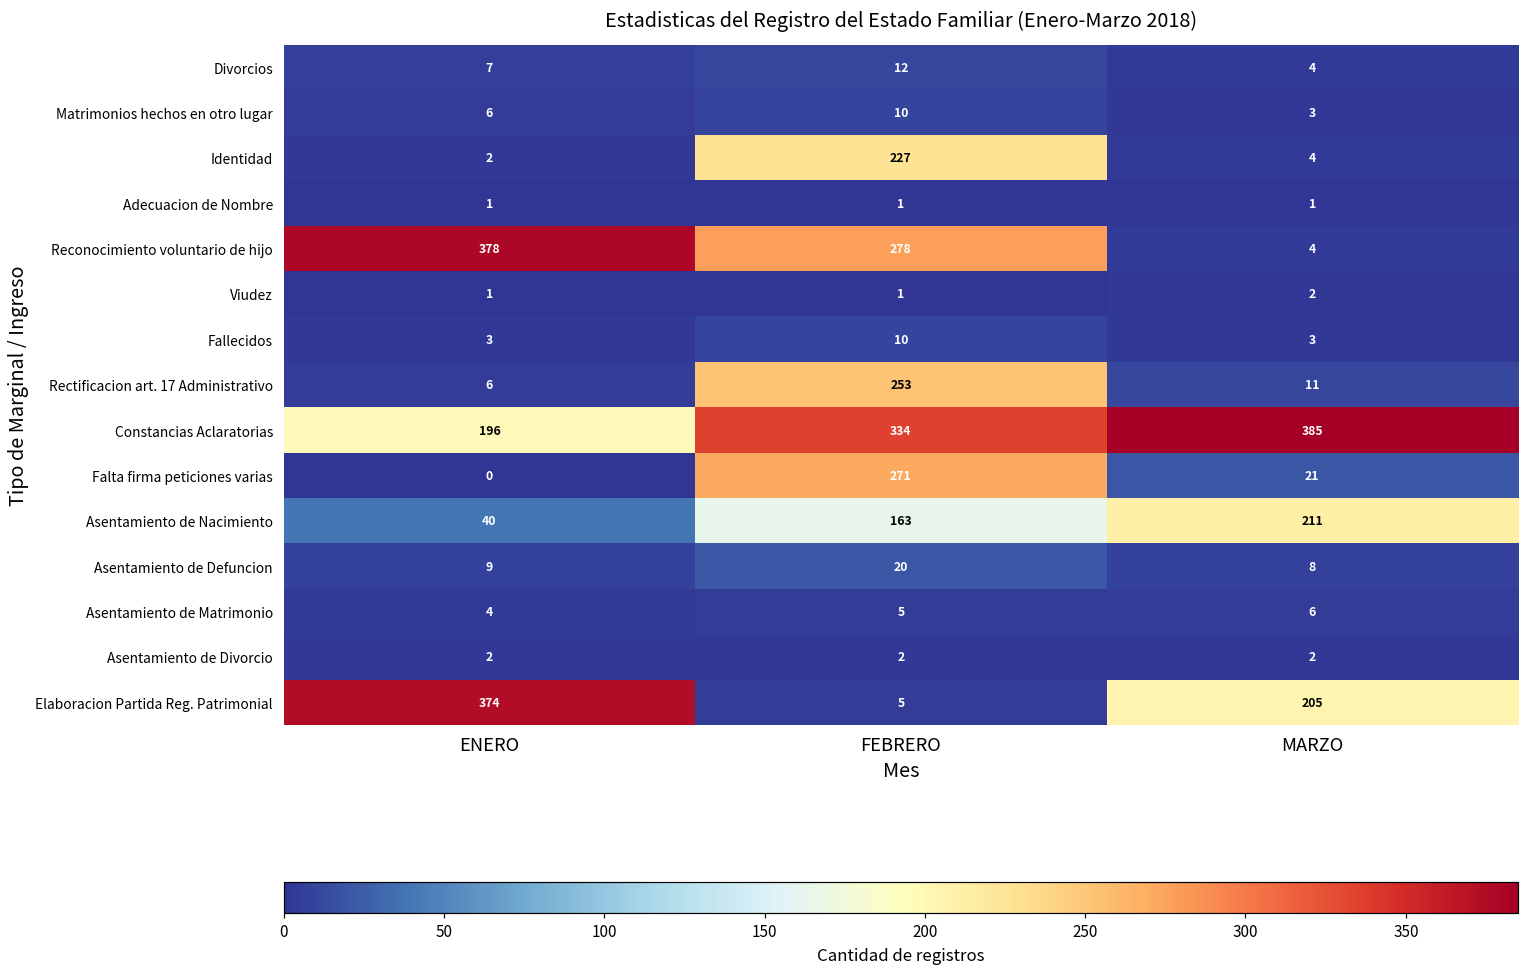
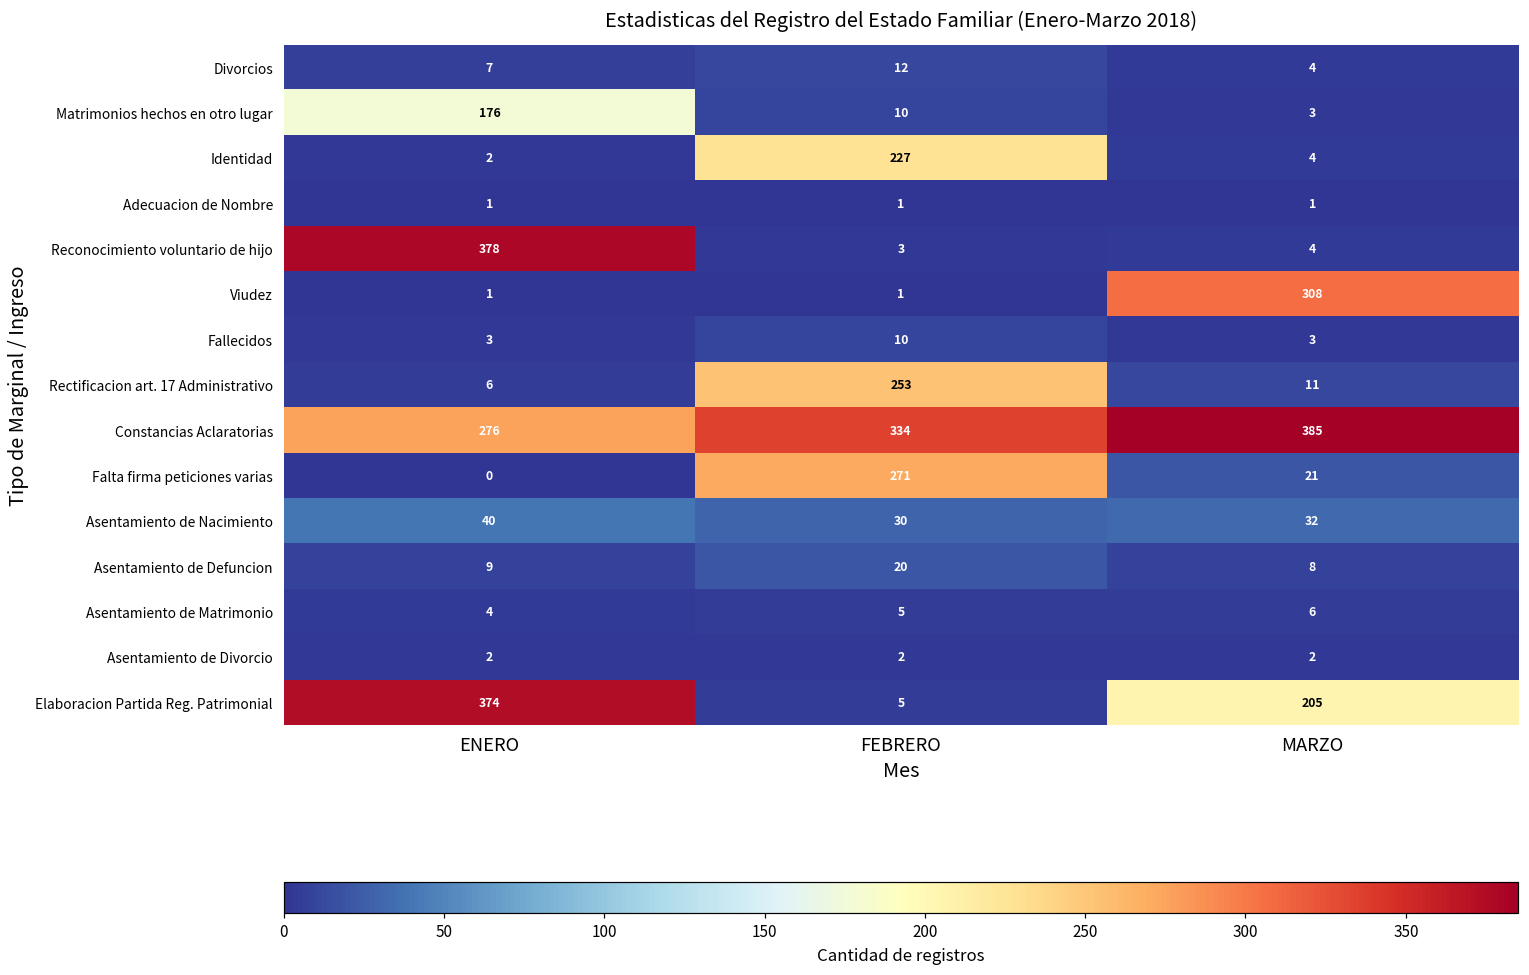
  {
    "Divorcios": {
      "ENERO": 7,
      "FEBRERO": 12,
      "MARZO": 4
    },
    "Matrimonios hechos en otro lugar": {
-     "ENERO": 6,
+     "ENERO": 176,
      "FEBRERO": 10,
      "MARZO": 3
    },
    "Identidad": {
      "ENERO": 2,
      "FEBRERO": 227,
      "MARZO": 4
    },
    "Adecuacion de Nombre": {
      "ENERO": 1,
      "FEBRERO": 1,
      "MARZO": 1
    },
    "Reconocimiento voluntario de hijo": {
      "ENERO": 378,
-     "FEBRERO": 278,
+     "FEBRERO": 3,
      "MARZO": 4
    },
    "Viudez": {
      "ENERO": 1,
      "FEBRERO": 1,
-     "MARZO": 2
+     "MARZO": 308
    },
    "Fallecidos": {
      "ENERO": 3,
      "FEBRERO": 10,
      "MARZO": 3
    },
    "Rectificacion art. 17 Administrativo": {
      "ENERO": 6,
      "FEBRERO": 253,
      "MARZO": 11
    },
    "Constancias Aclaratorias": {
-     "ENERO": 196,
+     "ENERO": 276,
      "FEBRERO": 334,
      "MARZO": 385
    },
    "Falta firma peticiones varias": {
      "ENERO": 0,
      "FEBRERO": 271,
      "MARZO": 21
    },
    "Asentamiento de Nacimiento": {
      "ENERO": 40,
-     "FEBRERO": 163,
-     "MARZO": 211
+     "FEBRERO": 30,
+     "MARZO": 32
    },
    "Asentamiento de Defuncion": {
      "ENERO": 9,
      "FEBRERO": 20,
      "MARZO": 8
    },
    "Asentamiento de Matrimonio": {
      "ENERO": 4,
      "FEBRERO": 5,
      "MARZO": 6
    },
    "Asentamiento de Divorcio": {
      "ENERO": 2,
      "FEBRERO": 2,
      "MARZO": 2
    },
    "Elaboracion Partida Reg. Patrimonial": {
      "ENERO": 374,
      "FEBRERO": 5,
      "MARZO": 205
    }
  }
